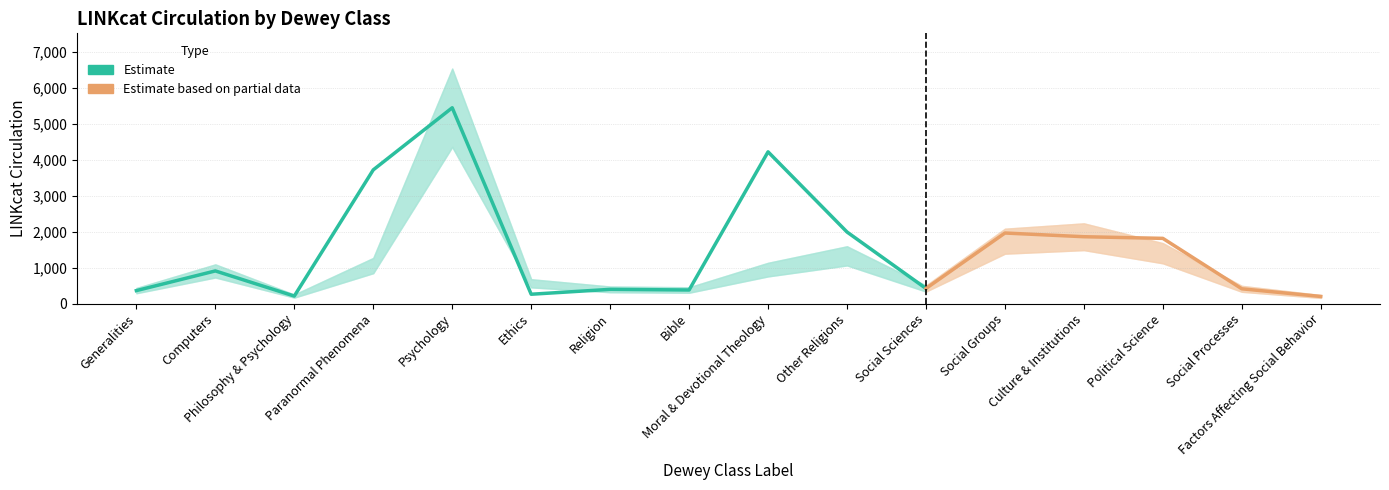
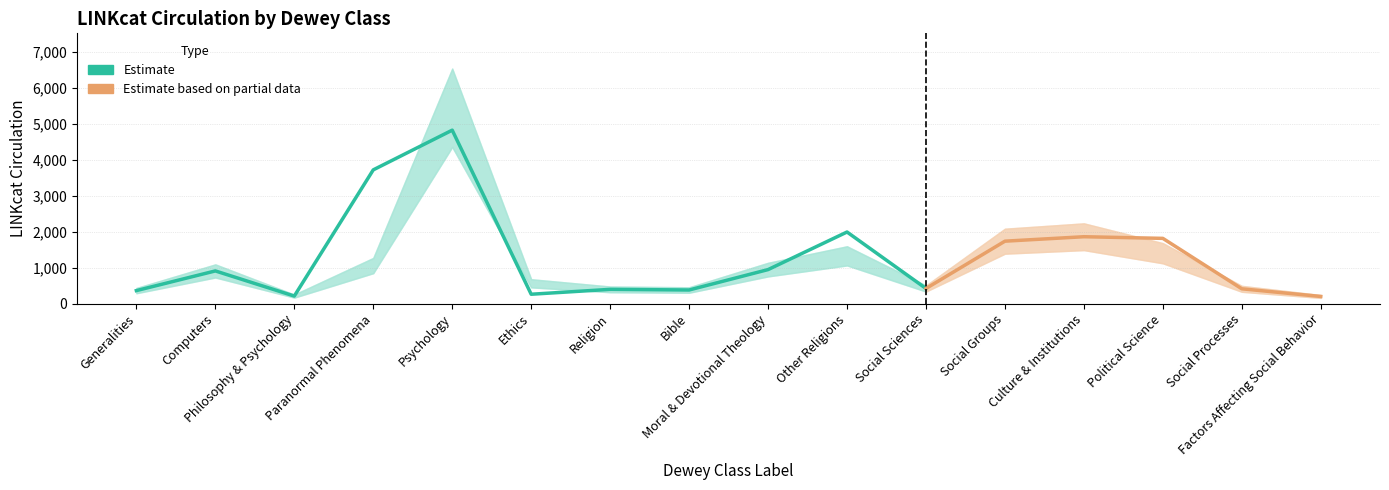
  {
    "Estimate": {
      "Generalities": "400",
      "Computers": "900",
      "Paranormal Phenomena": "3,700",
-     "Psychology": "5,500",
+     "Psychology": "4,800",
      "Ethics": "300",
      "Religion": "400",
      "Bible": "400",
-     "Moral & Devotional Theology": "4,200",
+     "Moral & Devotional Theology": "900",
      "Other Religions": "2,000"
    },
    "Estimate based on partial data": {
-     "Social Groups": "2,000",
+     "Social Groups": "1,700",
      "Culture & Institutions": "1,900",
      "Political Science": "1,800",
      "Social Processes": "400"
    }
  }
